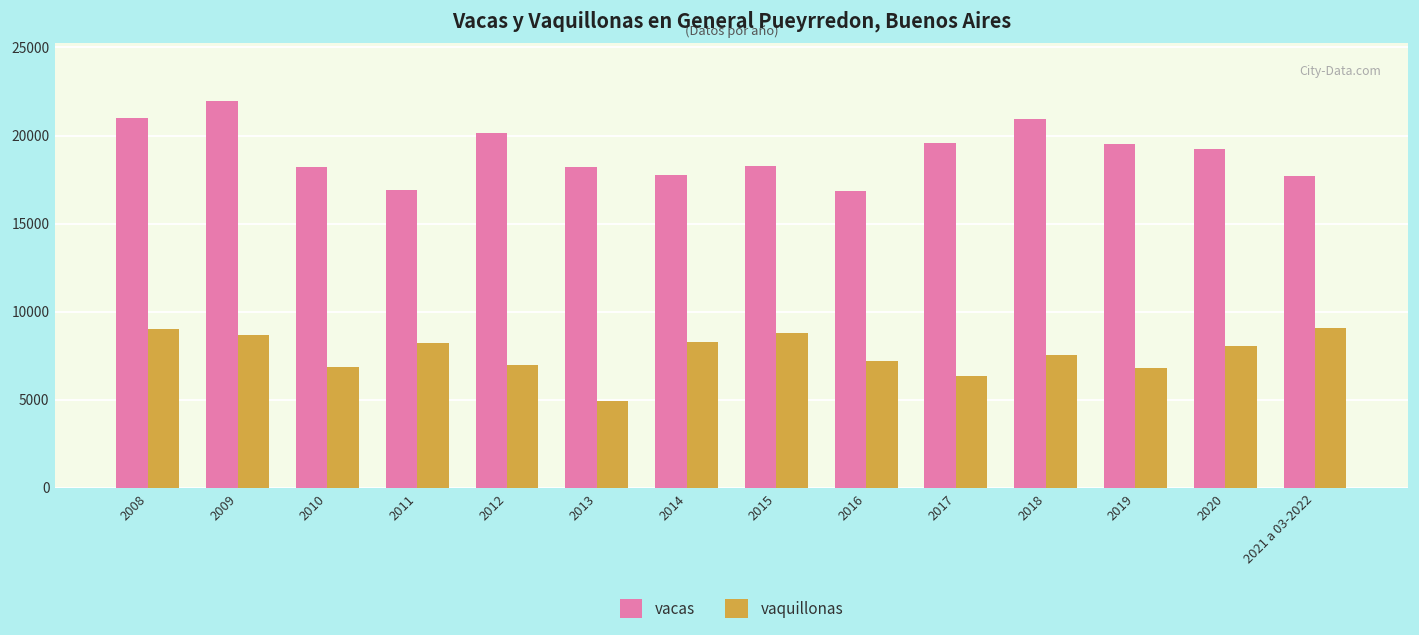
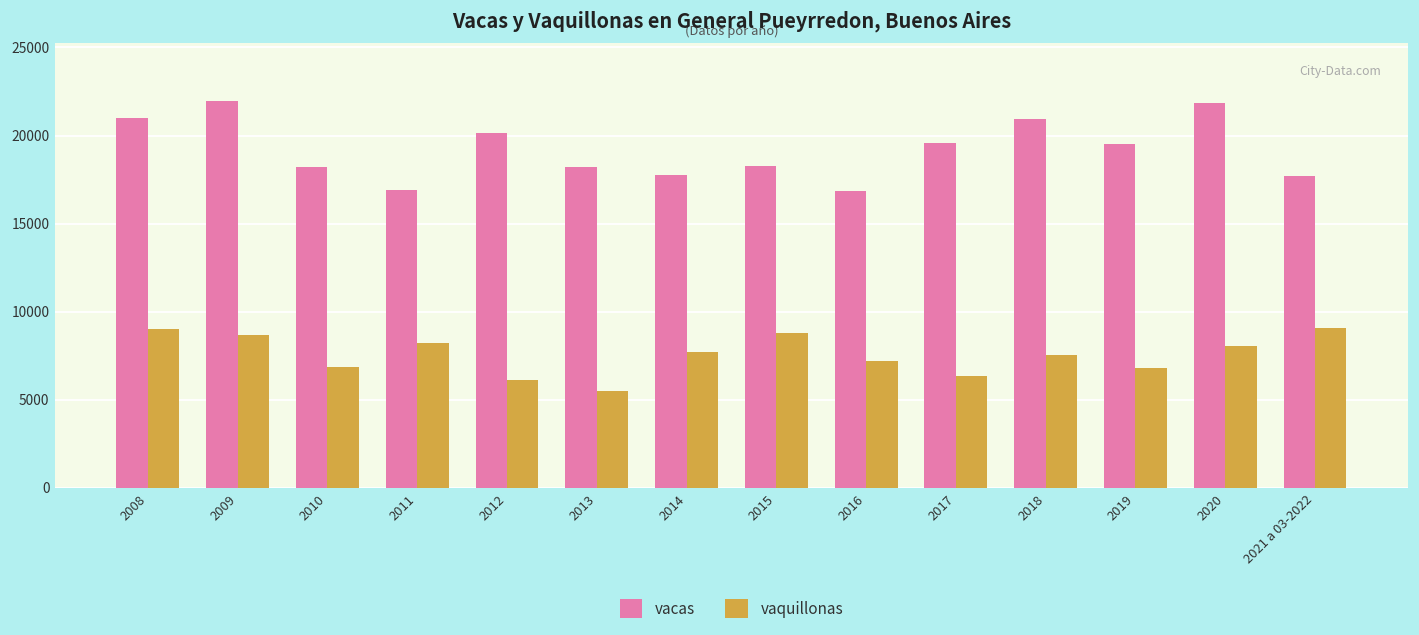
  {
    "vacas": {
      "2008": 21000,
      "2009": 22000,
      "2010": 18200,
      "2011": 16900,
      "2012": 20100,
      "2013": 18200,
      "2014": 17800,
      "2015": 18200,
      "2016": 16800,
      "2017": 19600,
      "2018": 20900,
      "2019": 19500,
-     "2020": 19200,
+     "2020": 21900,
      "2021 a 03-2022": 17700
    },
    "vaquillonas": {
      "2008": 9000,
      "2009": 8700,
      "2010": 6900,
      "2011": 8200,
-     "2012": 6900,
-     "2013": 4900,
-     "2014": 8300,
+     "2012": 6100,
+     "2013": 5500,
+     "2014": 7700,
      "2015": 8800,
      "2016": 7200,
      "2017": 6400,
      "2018": 7500,
      "2019": 6800,
      "2020": 8000,
      "2021 a 03-2022": 9100
    }
  }
